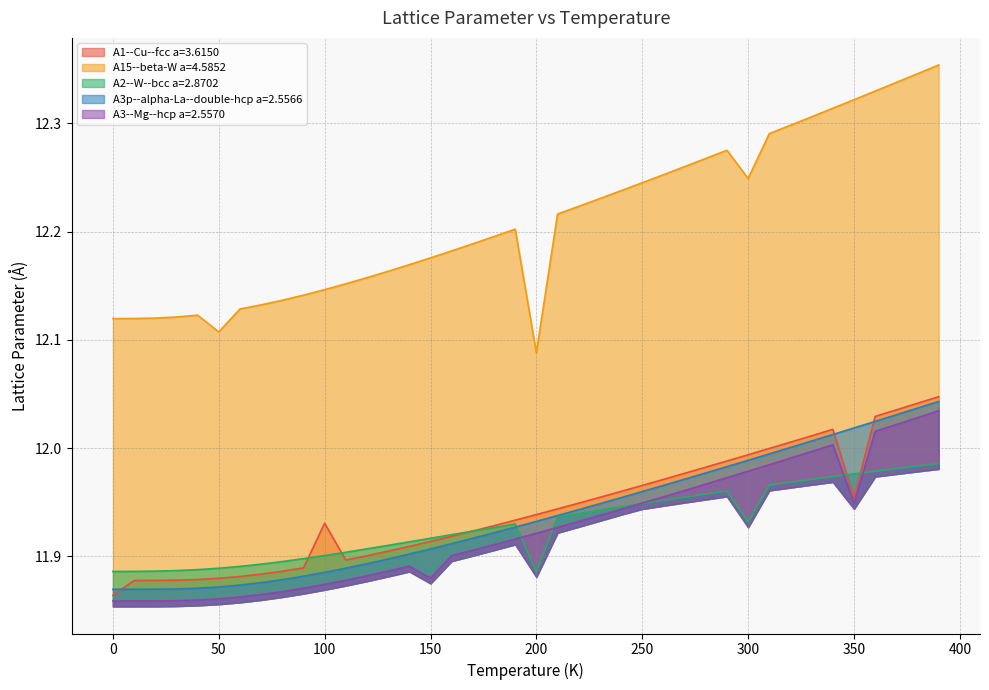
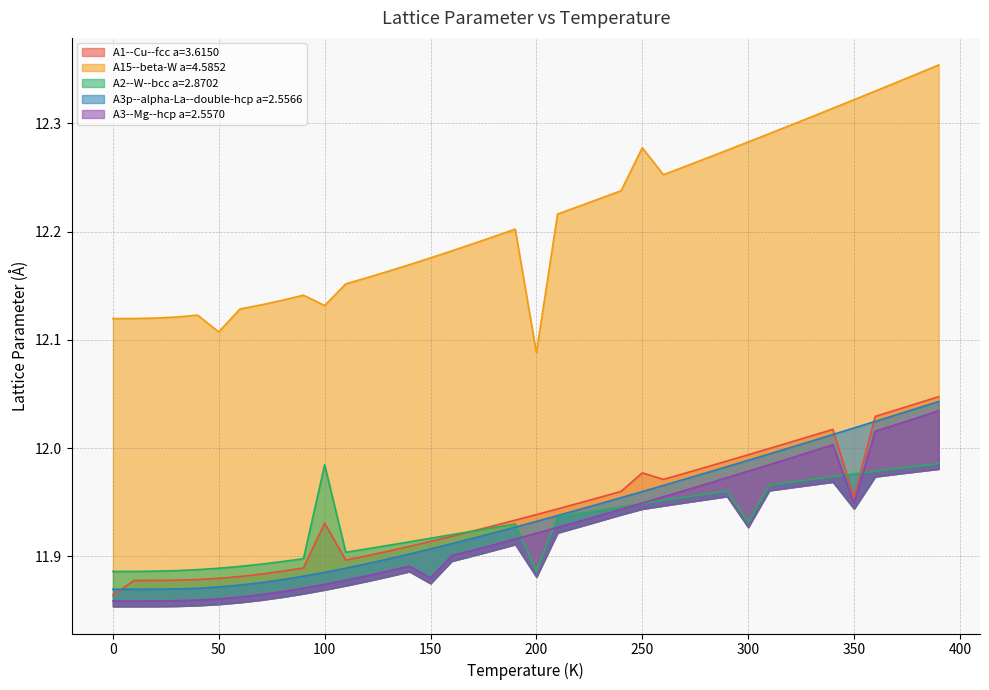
  {
    "A1--Cu--fcc a=3.6150": {
      "0": 11.864,
      "50": 11.880,
      "100": 11.931,
      "150": 11.914,
      "200": 11.939,
-     "250": 11.966,
+     "250": 11.977,
      "300": 11.994,
      "350": 11.954
    },
    "A15--beta-W a=4.5852": {
      "0": 12.120,
      "50": 12.107,
-     "100": 12.146,
+     "100": 12.132,
      "150": 12.176,
      "200": 12.088,
-     "250": 12.245,
-     "300": 12.249,
+     "250": 12.277,
+     "300": 12.283,
      "350": 12.322
    },
    "A2--W--bcc a=2.8702": {
      "0": 11.886,
      "50": 11.889,
-     "100": 11.901,
+     "100": 11.985,
      "150": 11.917,
      "200": 11.886,
      "300": 11.932,
      "350": 11.976
    },
    "A3p--alpha-La--double-hcp a=2.5566": {
      "0": 11.870,
      "50": 11.872,
      "100": 11.885,
      "150": 11.907,
      "200": 11.932,
      "250": 11.960,
      "300": 11.989,
      "350": 12.019
    },
    "A3--Mg--hcp a=2.5570": {
      "0": 11.859,
      "50": 11.861,
      "100": 11.874,
      "150": 11.880,
      "200": 11.921,
      "300": 11.979,
      "350": 11.949
    }
  }
